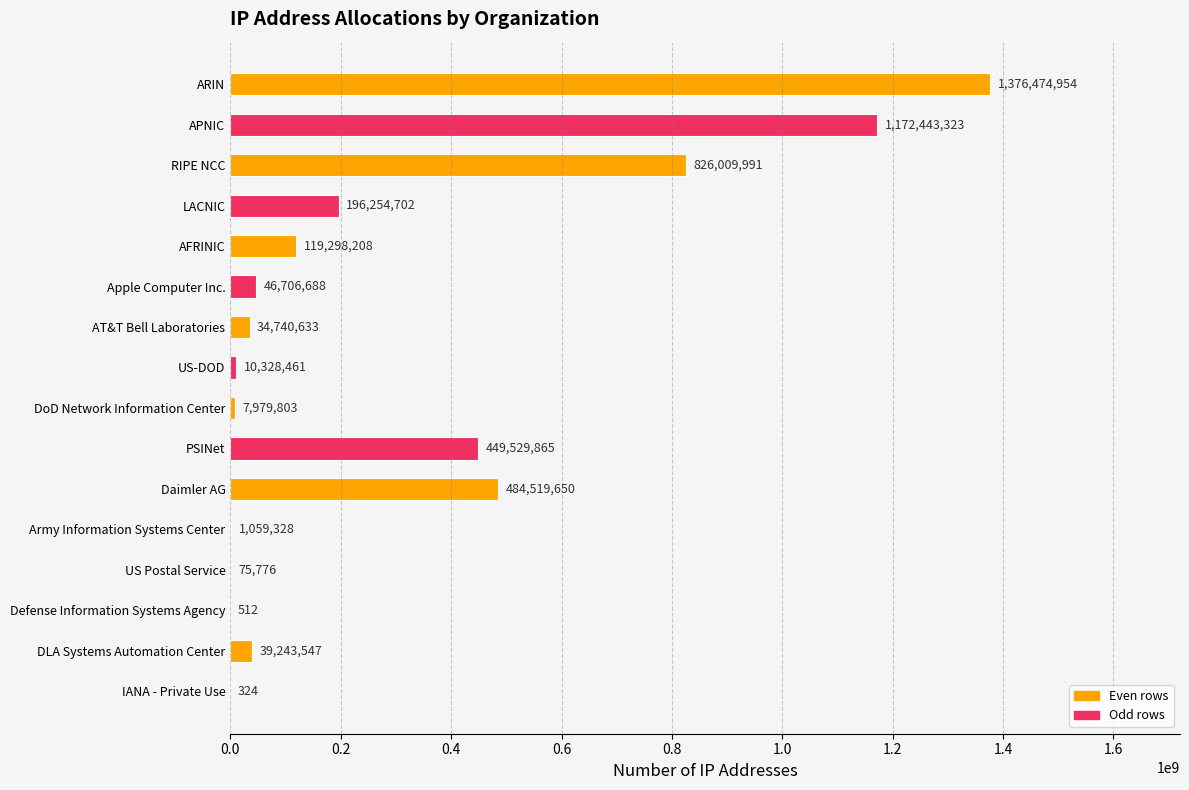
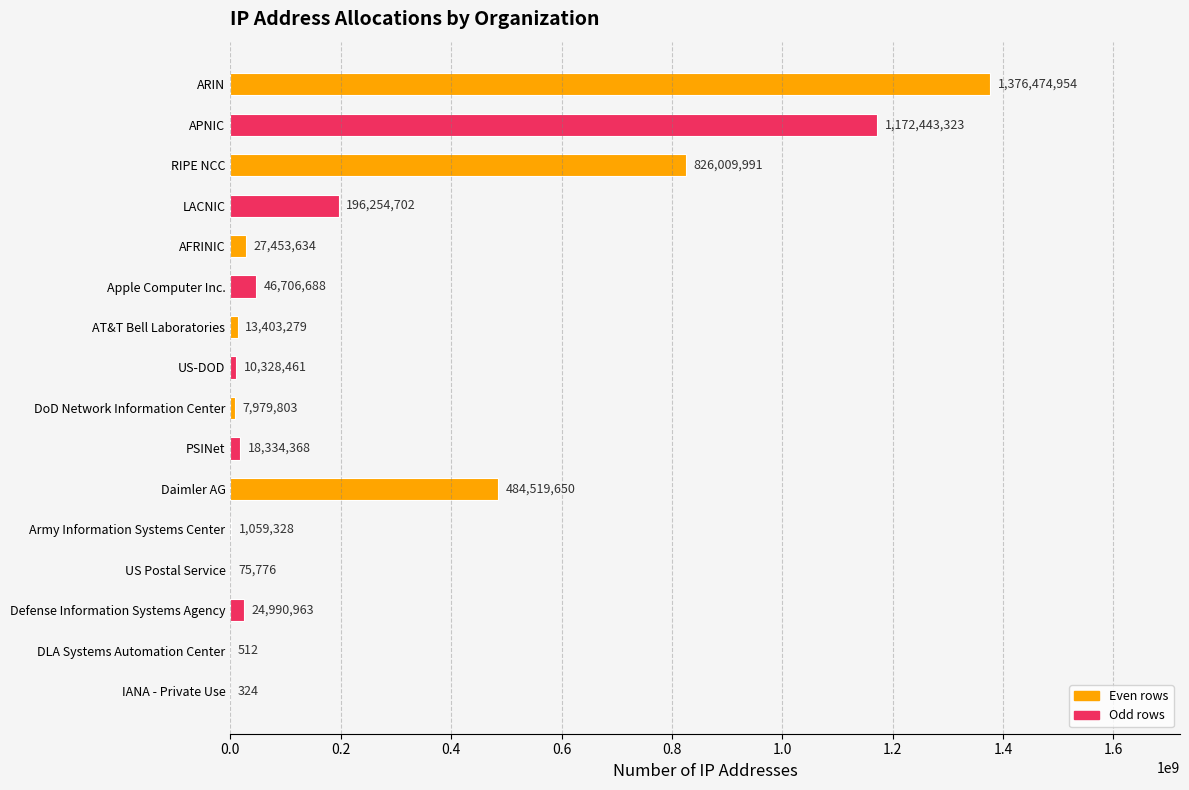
  {
    "ARIN": "1,376,474,954",
    "APNIC": "1,172,443,323",
    "RIPE NCC": "826,009,991",
    "LACNIC": "196,254,702",
-   "AFRINIC": "119,298,208",
+   "AFRINIC": "27,453,634",
    "Apple Computer Inc.": "46,706,688",
-   "AT&T Bell Laboratories": "34,740,633",
+   "AT&T Bell Laboratories": "13,403,279",
    "US-DOD": "10,328,461",
    "DoD Network Information Center": "7,979,803",
-   "PSINet": "449,529,865",
+   "PSINet": "18,334,368",
    "Daimler AG": "484,519,650",
    "Army Information Systems Center": "1,059,328",
    "US Postal Service": "75,776",
-   "Defense Information Systems Agency": "512",
-   "DLA Systems Automation Center": "39,243,547",
+   "Defense Information Systems Agency": "24,990,963",
+   "DLA Systems Automation Center": "512",
    "IANA - Private Use": "324"
  }
